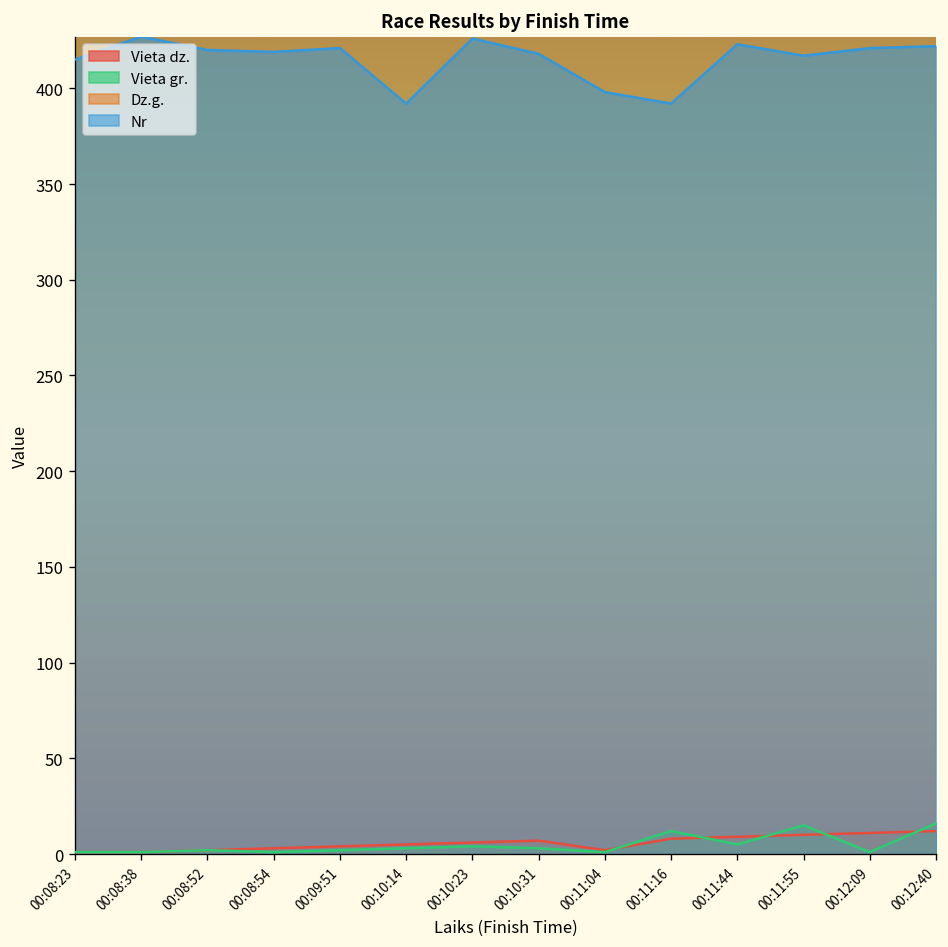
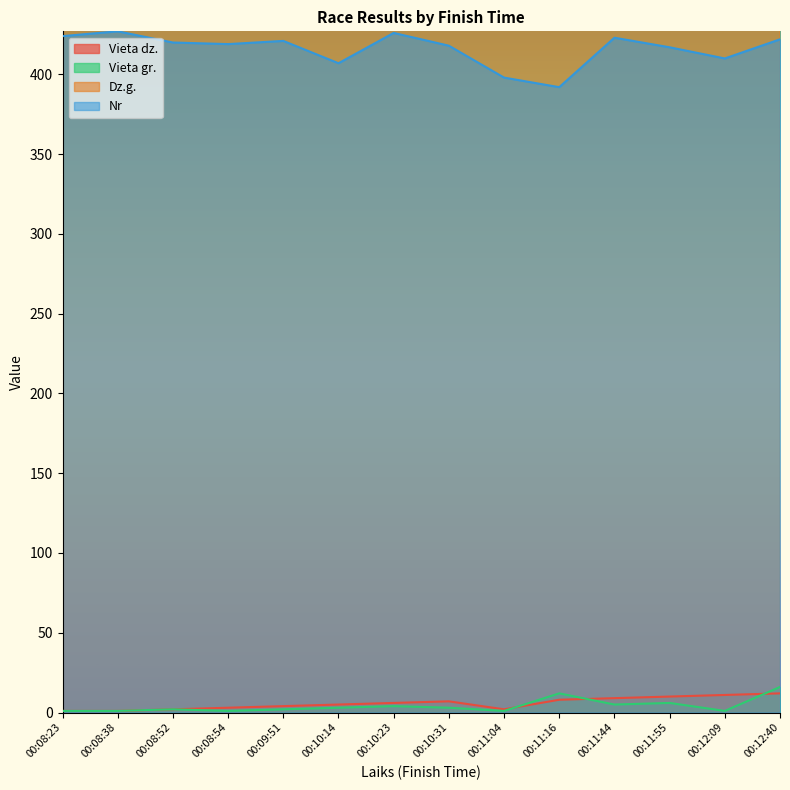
  {
    "Vieta gr.": {
      "00:08:54": 1,
      "00:09:51": 2,
      "00:10:14": 3,
      "00:10:23": 4,
      "00:10:31": 3,
      "00:11:16": 12,
      "00:11:44": 5,
-     "00:11:55": 15,
+     "00:11:55": 6,
      "00:12:09": 1,
      "00:12:40": 16
    },
    "Nr": {
-     "00:08:23": 415,
+     "00:08:23": 424,
      "00:08:38": 427,
      "00:08:52": 420,
      "00:08:54": 419,
      "00:09:51": 421,
-     "00:10:14": 392,
+     "00:10:14": 407,
      "00:10:23": 426,
      "00:10:31": 418,
      "00:11:04": 398,
      "00:11:16": 392,
      "00:11:44": 423,
      "00:11:55": 417,
-     "00:12:09": 421,
+     "00:12:09": 410,
      "00:12:40": 422
    }
  }
